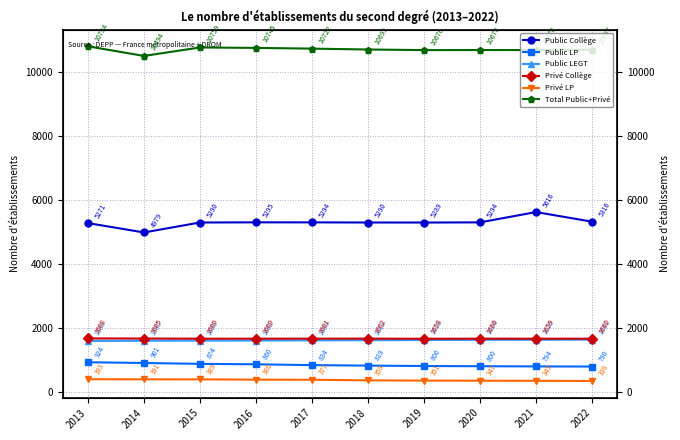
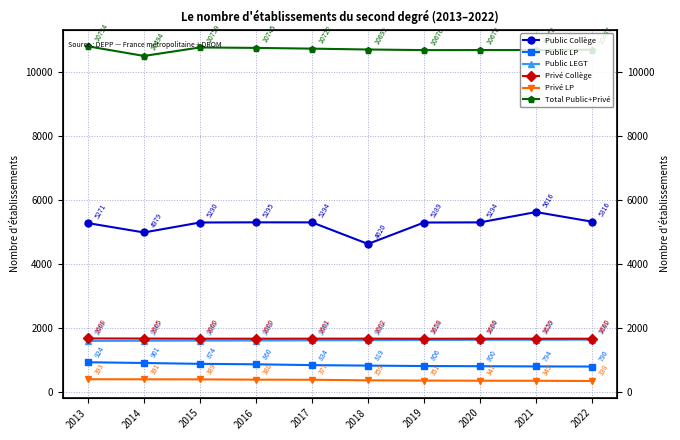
  {
    "Public Collège": {
      "2013": 5271,
      "2014": 4979,
      "2015": 5290,
      "2016": 5295,
      "2017": 5294,
-     "2018": 5290,
+     "2018": 4620,
      "2019": 5289,
      "2020": 5294,
      "2021": 5616,
      "2022": 5316
    },
    "Public LP": {
      "2013": 924,
      "2014": 901,
      "2015": 874,
      "2016": 860,
      "2017": 834,
      "2018": 819,
      "2019": 806,
      "2020": 800,
      "2021": 794,
      "2022": 790
    },
    "Privé LP": {
      "2013": 393,
      "2014": 391,
      "2015": 389,
      "2016": 380,
      "2017": 377,
      "2018": 359,
      "2019": 351,
      "2020": 347,
      "2021": 345,
      "2022": 338
    },
    "Total Public+Privé": {
      "2013": 10794,
      "2016": 10745,
      "2017": 10722,
      "2018": 10695,
      "2019": 10676,
      "2020": 10678
    }
  }
